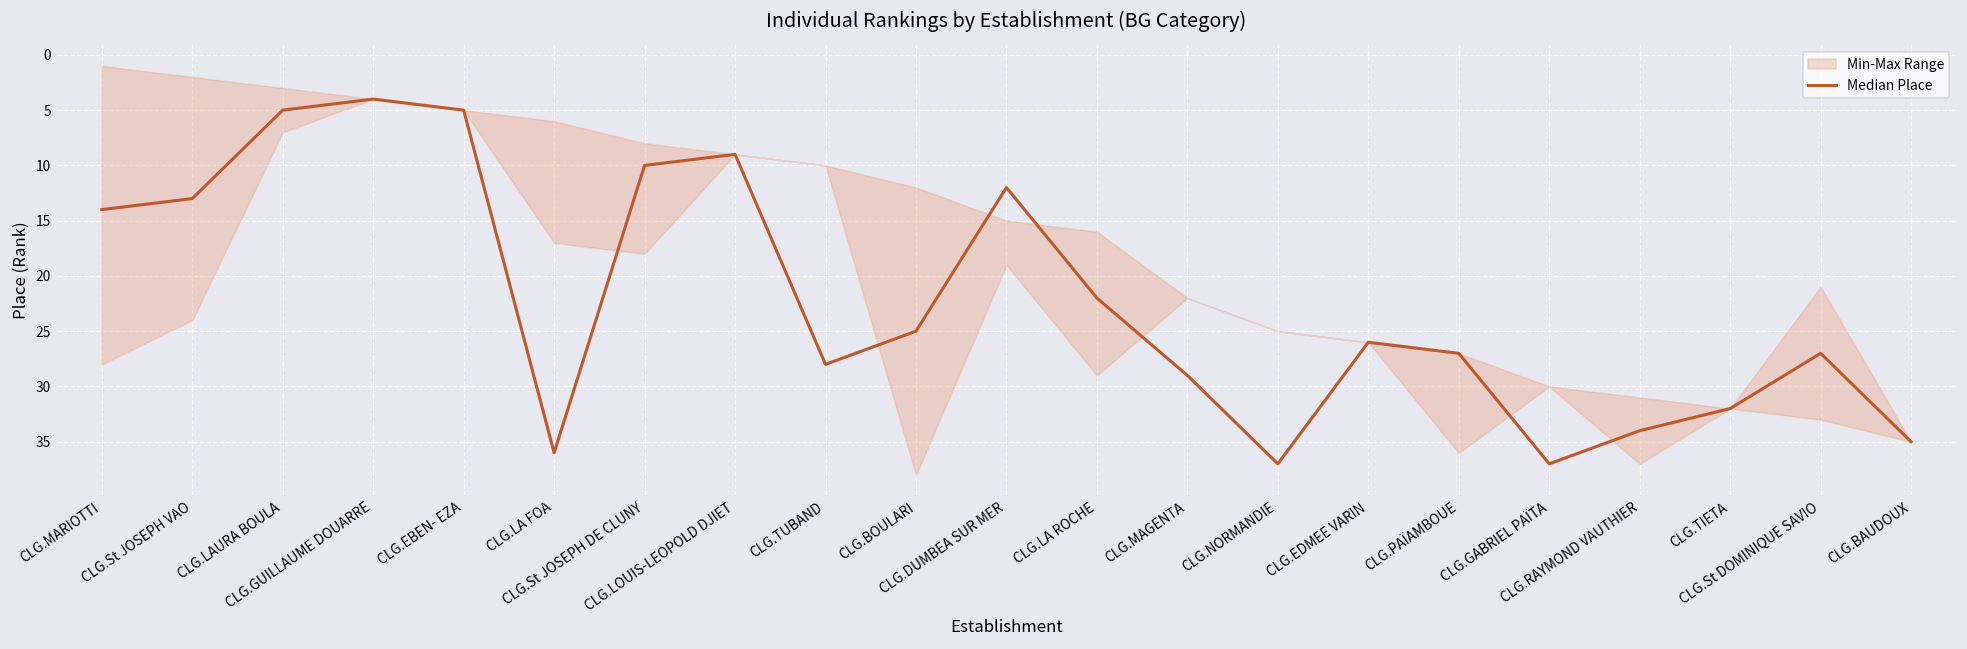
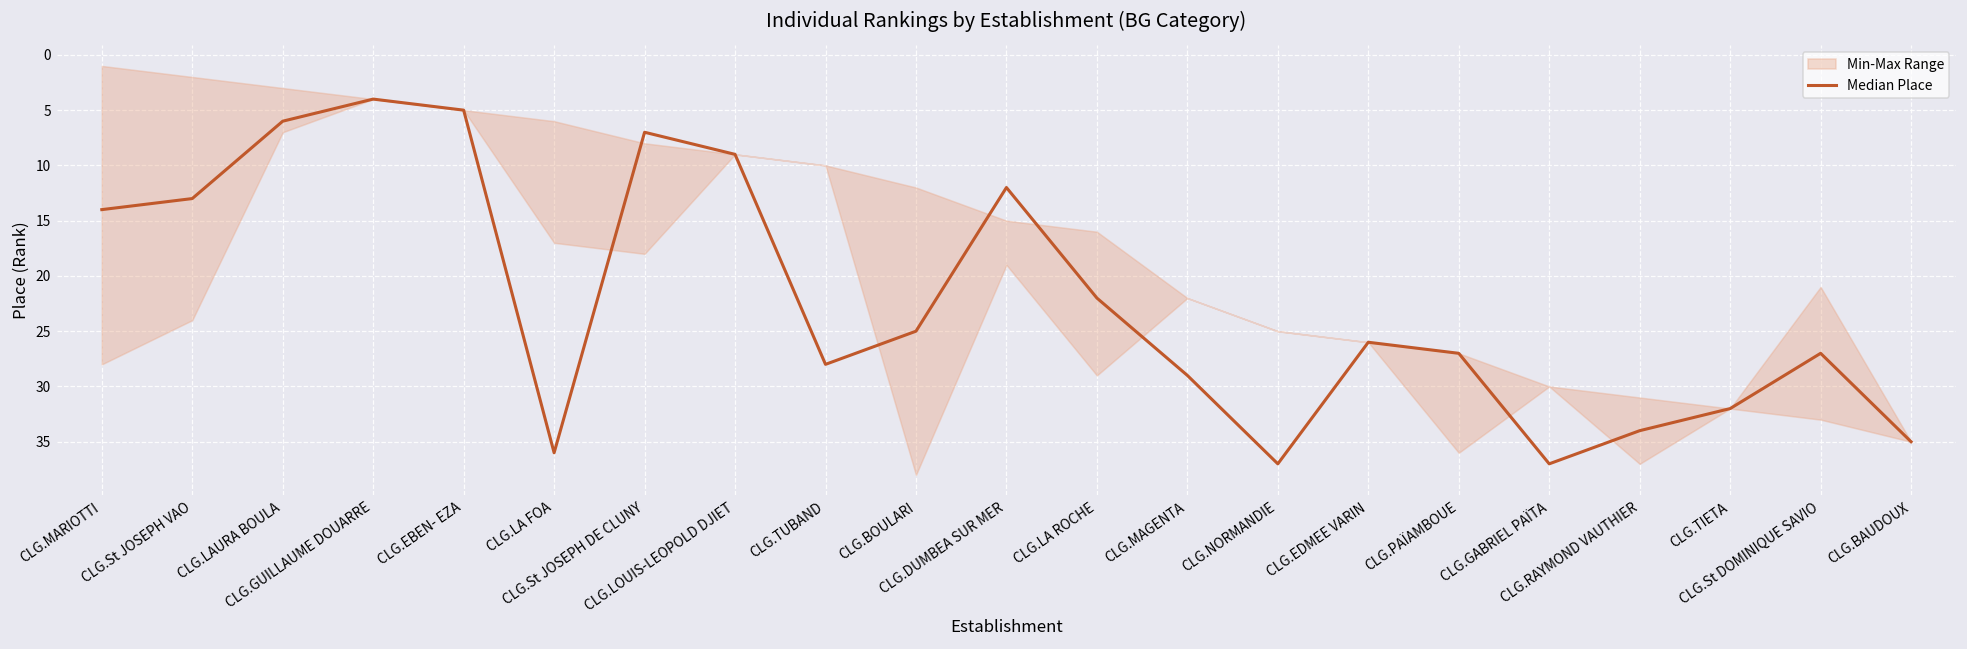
  {
    "Median Place": {
      "CLG.MARIOTTI": 14,
      "CLG.St JOSEPH VAO": 13,
-     "CLG.LAURA BOULA": 5,
+     "CLG.LAURA BOULA": 6,
      "CLG.LA FOA": 36,
-     "CLG.St JOSEPH DE CLUNY": 10,
+     "CLG.St JOSEPH DE CLUNY": 7,
      "CLG.TUBAND": 28,
      "CLG.BOULARI": 25,
      "CLG.DUMBEA SUR MER": 12,
      "CLG.LA ROCHE": 22,
      "CLG.MAGENTA": 29,
      "CLG.NORMANDIE": 37,
      "CLG.PAÏAMBOUE": 27,
      "CLG.GABRIEL PAÏTA": 37,
      "CLG.RAYMOND VAUTHIER": 34,
      "CLG.St DOMINIQUE SAVIO": 27
    }
  }
